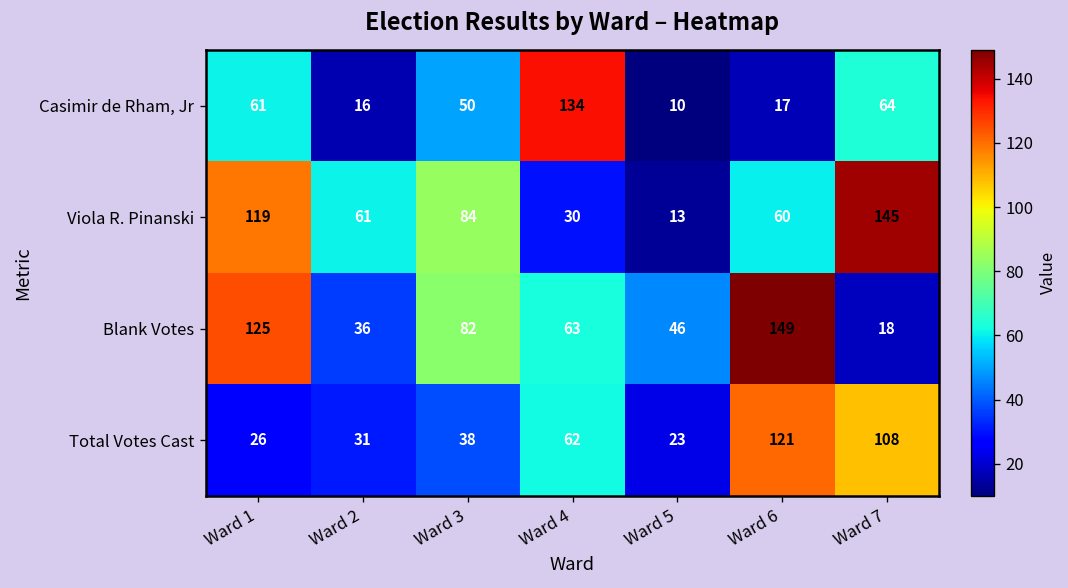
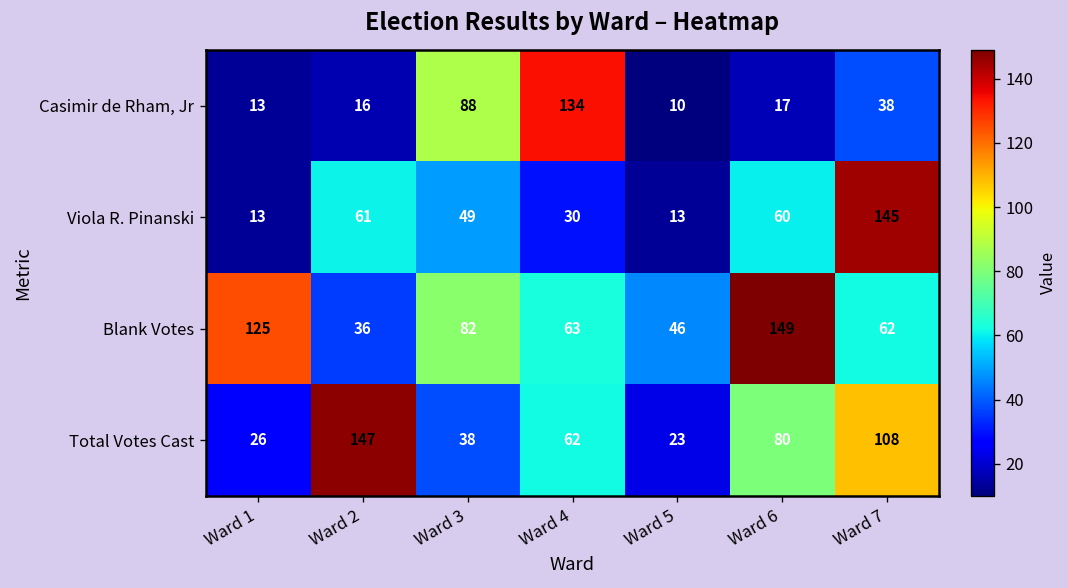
  {
    "Casimir de Rham, Jr": {
-     "Ward 1": 61,
+     "Ward 1": 13,
      "Ward 2": 16,
-     "Ward 3": 50,
+     "Ward 3": 88,
      "Ward 4": 134,
      "Ward 5": 10,
      "Ward 6": 17,
-     "Ward 7": 64
+     "Ward 7": 38
    },
    "Viola R. Pinanski": {
-     "Ward 1": 119,
+     "Ward 1": 13,
      "Ward 2": 61,
-     "Ward 3": 84,
+     "Ward 3": 49,
      "Ward 4": 30,
      "Ward 5": 13,
      "Ward 6": 60,
      "Ward 7": 145
    },
    "Blank Votes": {
      "Ward 1": 125,
      "Ward 2": 36,
      "Ward 3": 82,
      "Ward 4": 63,
      "Ward 5": 46,
      "Ward 6": 149,
-     "Ward 7": 18
+     "Ward 7": 62
    },
    "Total Votes Cast": {
      "Ward 1": 26,
-     "Ward 2": 31,
+     "Ward 2": 147,
      "Ward 3": 38,
      "Ward 4": 62,
      "Ward 5": 23,
-     "Ward 6": 121,
+     "Ward 6": 80,
      "Ward 7": 108
    }
  }
